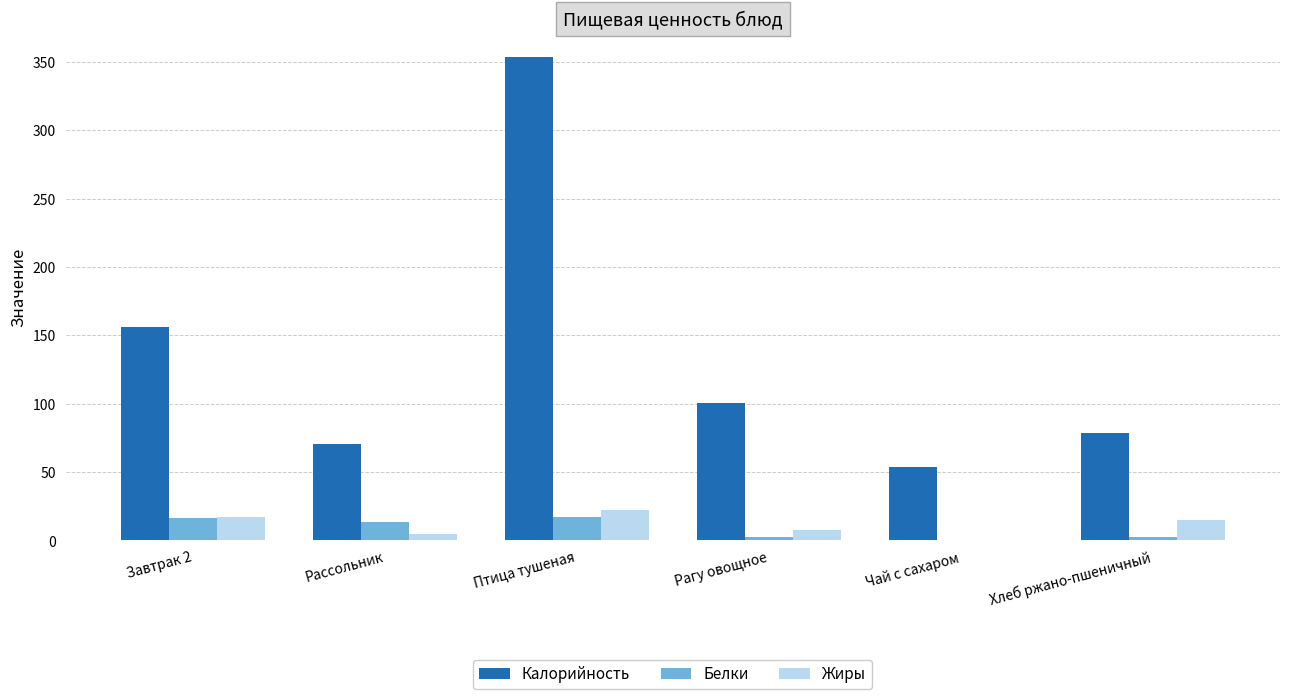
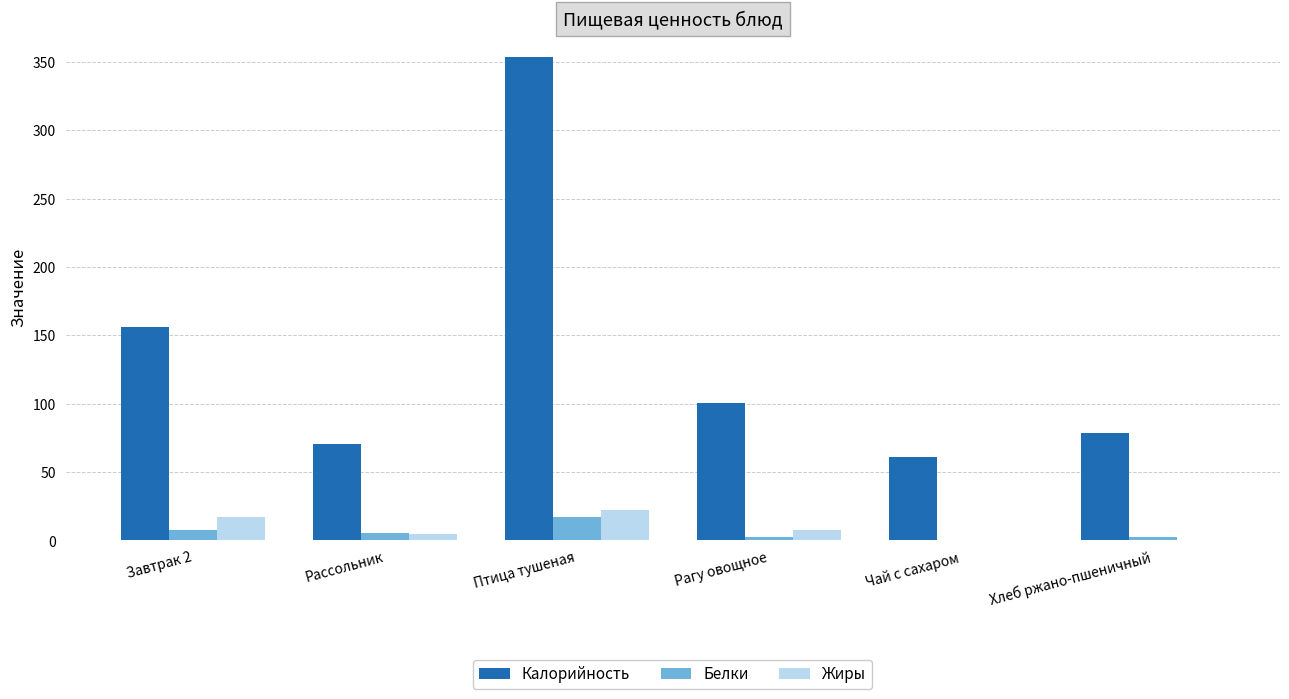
  {
    "Калорийность": {
      "Завтрак 2": 156,
      "Рассольник": 71,
      "Птица тушеная": 354,
      "Рагу овощное": 100,
-     "Чай с сахаром": 54,
+     "Чай с сахаром": 61,
      "Хлеб ржано-пшеничный": 78
    },
    "Белки": {
-     "Завтрак 2": 16,
-     "Рассольник": 14,
+     "Завтрак 2": 7,
+     "Рассольник": 5,
      "Птица тушеная": 17,
      "Рагу овощное": 3,
      "Хлеб ржано-пшеничный": 3
    },
    "Жиры": {
      "Завтрак 2": 17,
      "Рассольник": 4,
      "Птица тушеная": 23,
      "Рагу овощное": 8,
      "Чай с сахаром": 0,
-     "Хлеб ржано-пшеничный": 15
+     "Хлеб ржано-пшеничный": 1
    }
  }
